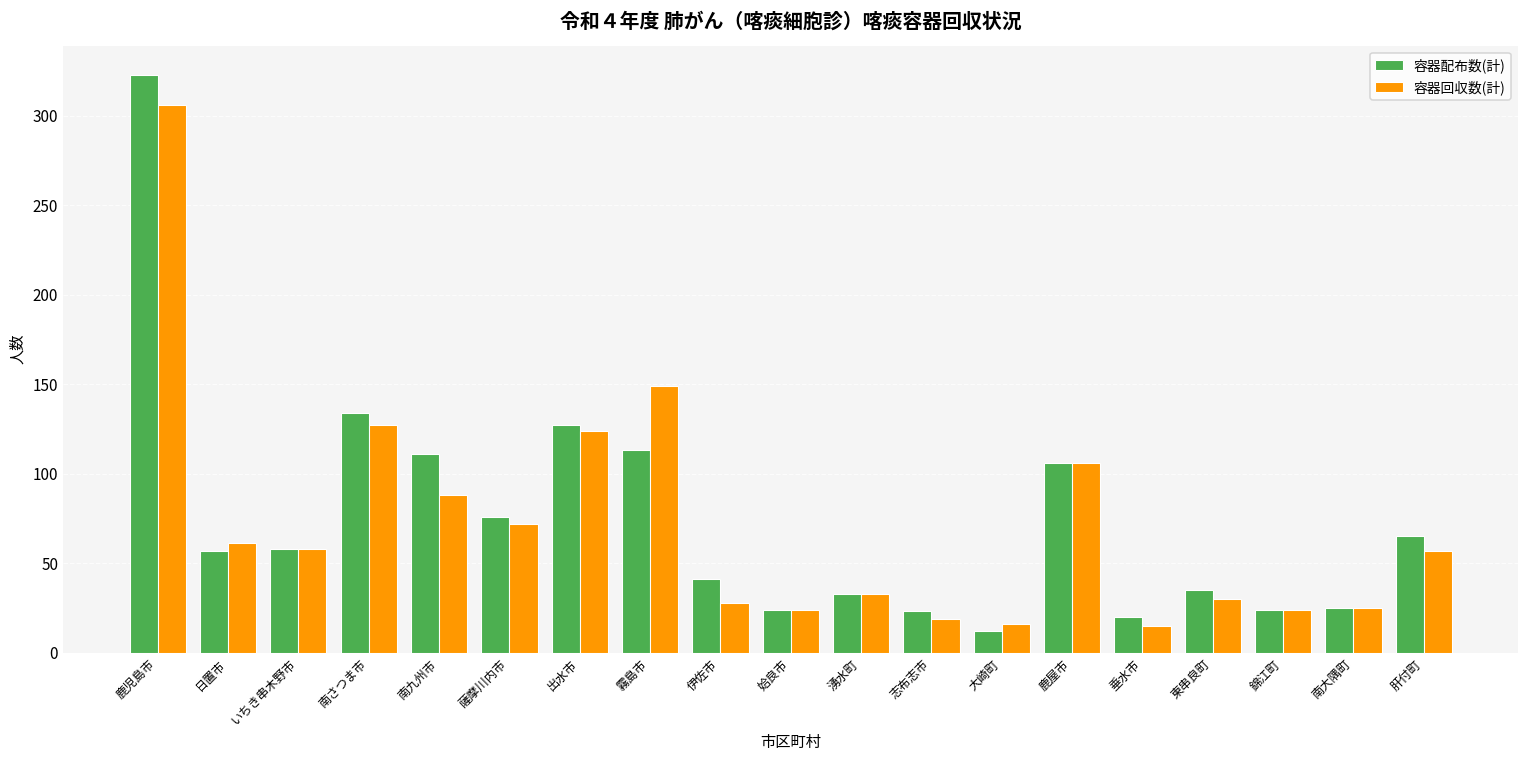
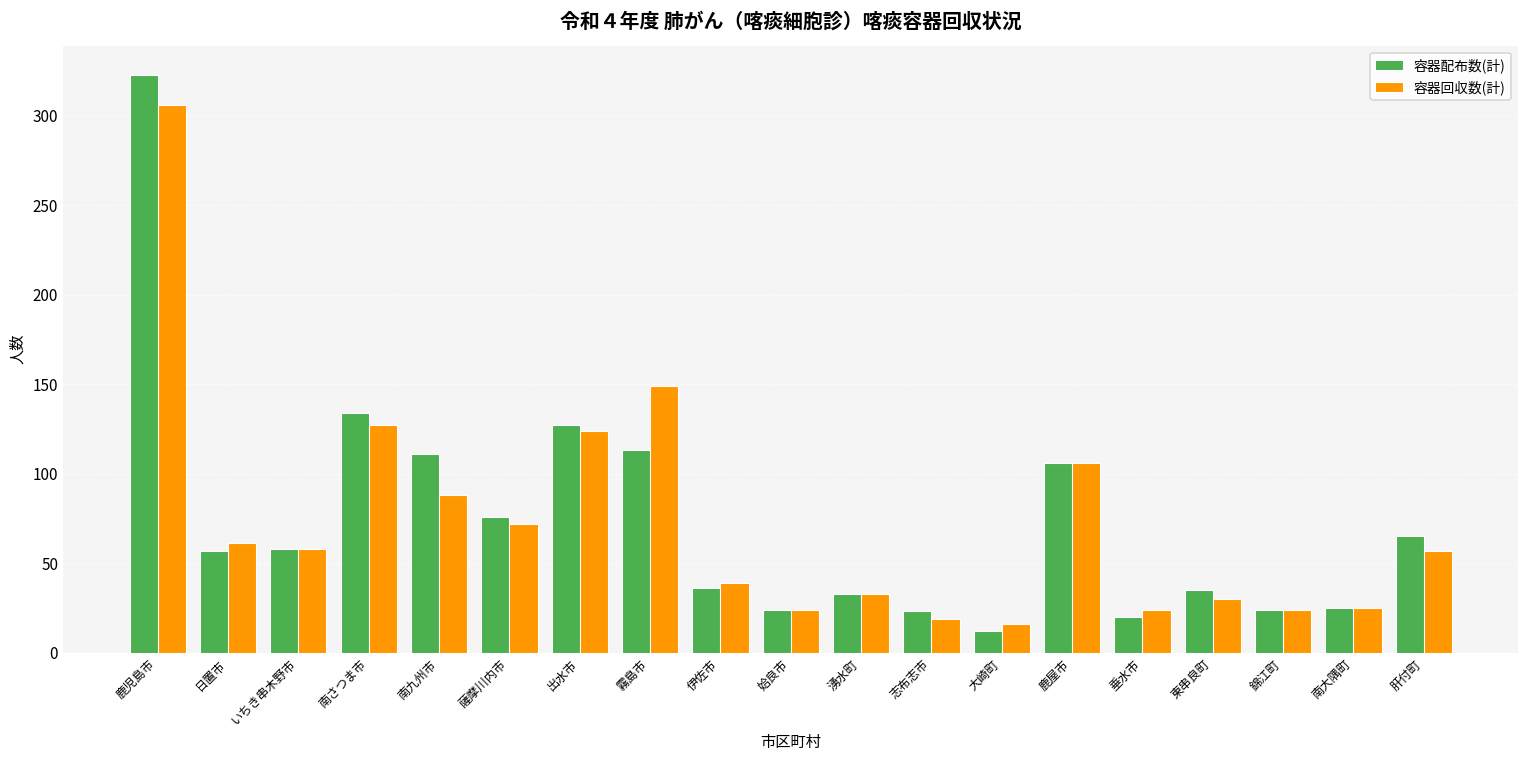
  {
    "容器配布数(計)": {
      "鹿児島市": 323,
      "日置市": 57,
      "いちき串木野市": 58,
      "南さつま市": 134,
      "南九州市": 111,
      "薩摩川内市": 76,
      "出水市": 127,
      "霧島市": 113,
-     "伊佐市": 41,
+     "伊佐市": 36,
      "姶良市": 24,
      "湧水町": 33,
      "志布志市": 23,
      "大崎町": 12,
      "鹿屋市": 106,
      "垂水市": 20,
      "東串良町": 35,
      "錦江町": 24,
      "南大隅町": 25,
      "肝付町": 65
    },
    "容器回収数(計)": {
      "鹿児島市": 306,
      "日置市": 61,
      "いちき串木野市": 58,
      "南さつま市": 127,
      "南九州市": 88,
      "薩摩川内市": 72,
      "出水市": 124,
      "霧島市": 149,
-     "伊佐市": 28,
+     "伊佐市": 39,
      "姶良市": 24,
      "湧水町": 33,
      "志布志市": 19,
      "大崎町": 16,
      "鹿屋市": 106,
-     "垂水市": 15,
+     "垂水市": 24,
      "東串良町": 30,
      "錦江町": 24,
      "南大隅町": 25,
      "肝付町": 57
    }
  }
